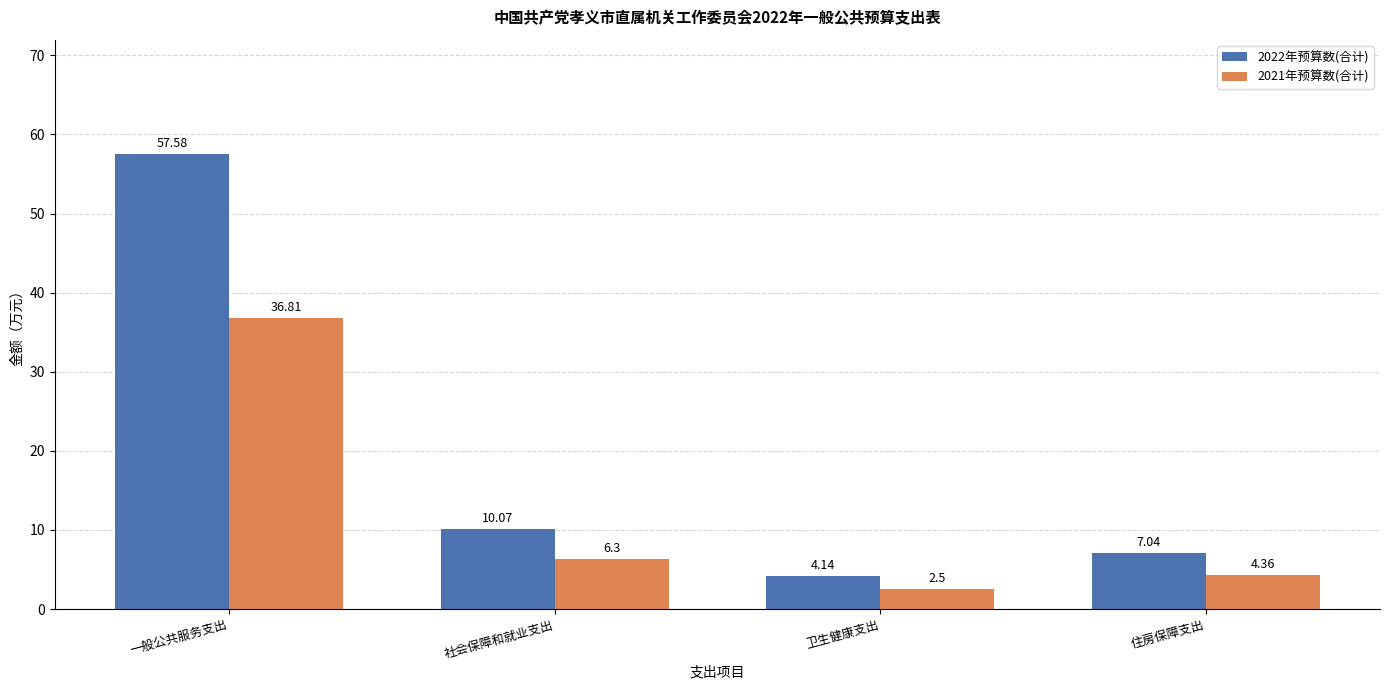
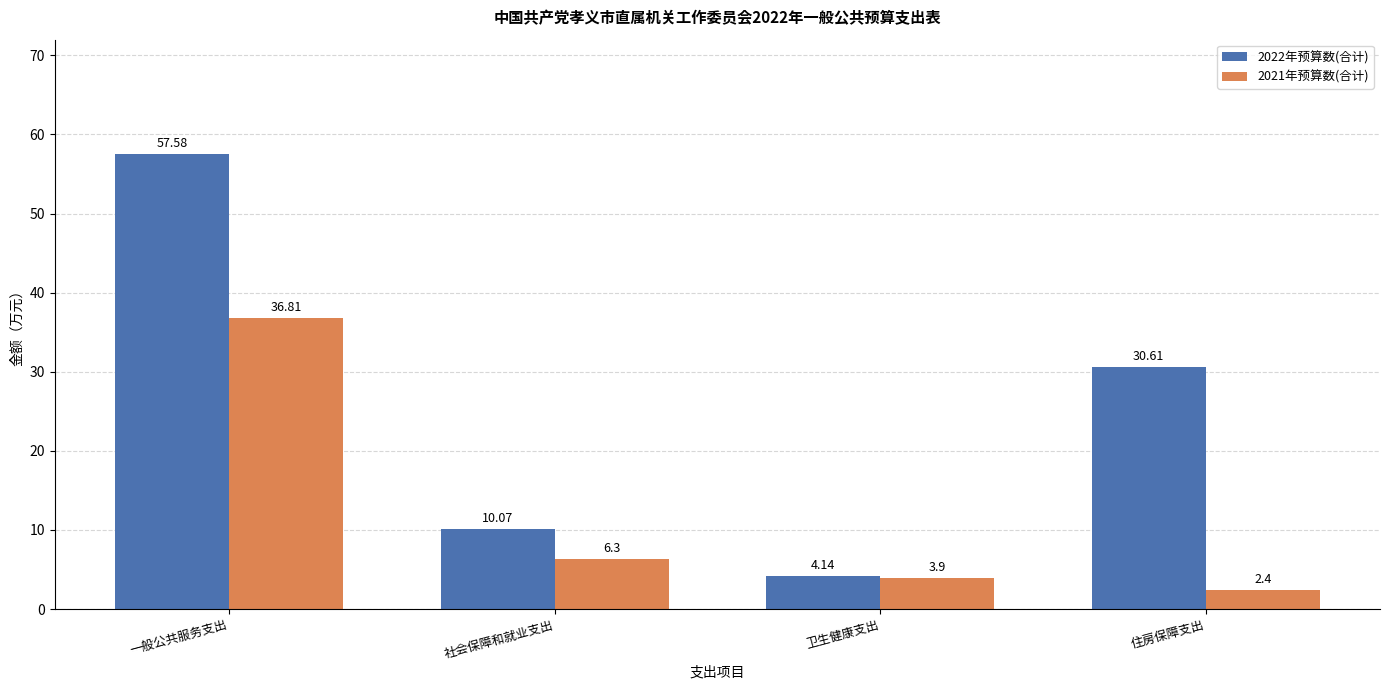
  {
    "2022年预算数(合计)": {
      "一般公共服务支出": 57.58,
      "社会保障和就业支出": 10.07,
      "卫生健康支出": 4.14,
-     "住房保障支出": 7.04
+     "住房保障支出": 30.61
    },
    "2021年预算数(合计)": {
      "一般公共服务支出": 36.81,
      "社会保障和就业支出": 6.3,
-     "卫生健康支出": 2.5,
-     "住房保障支出": 4.36
+     "卫生健康支出": 3.9,
+     "住房保障支出": 2.4
    }
  }
